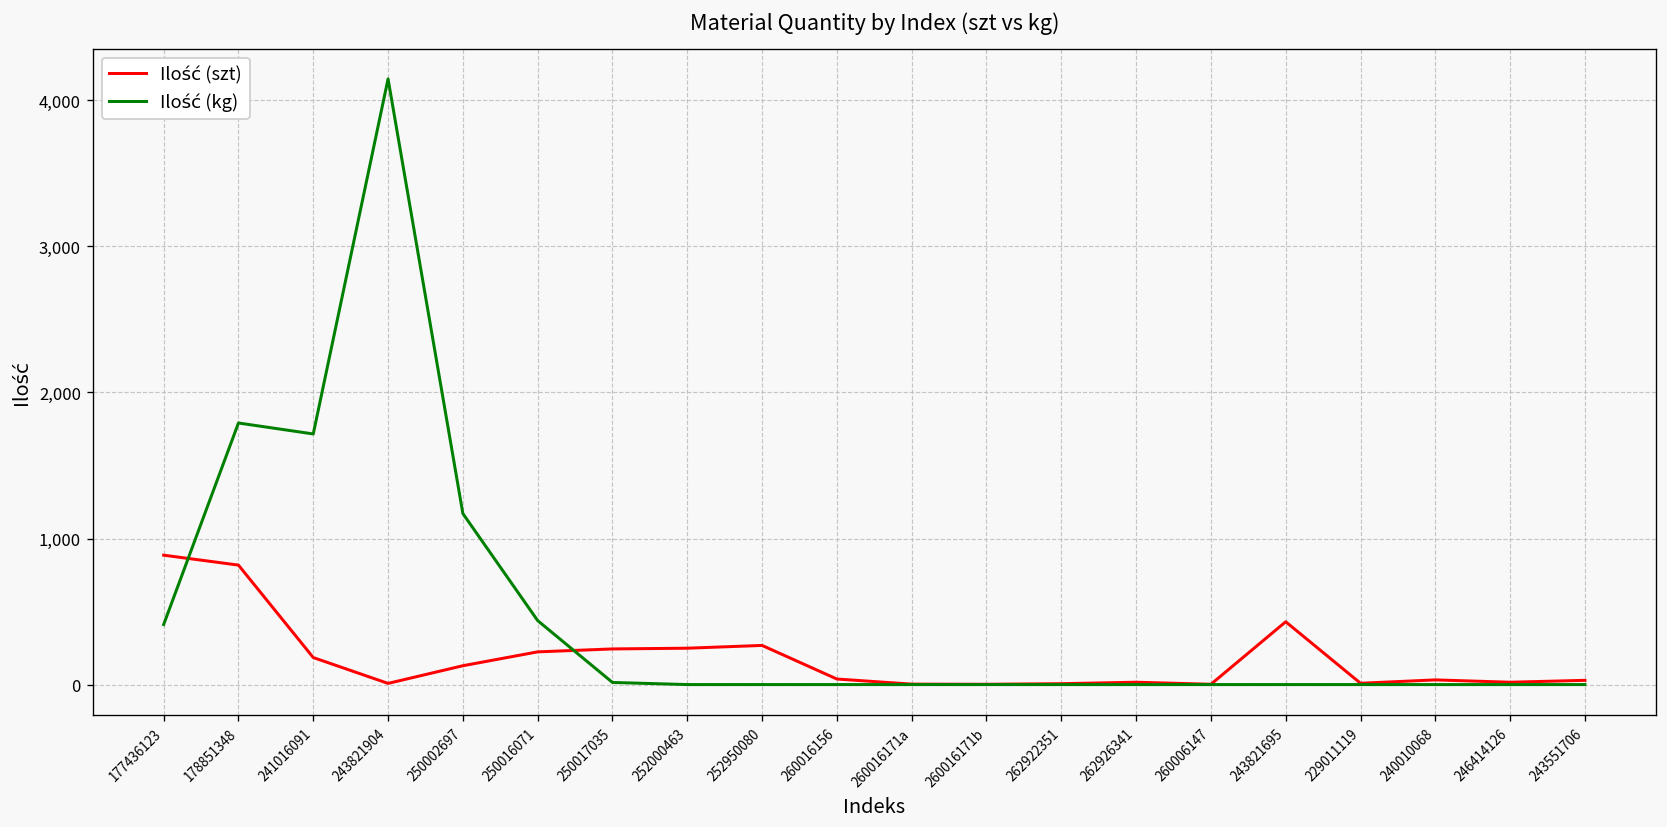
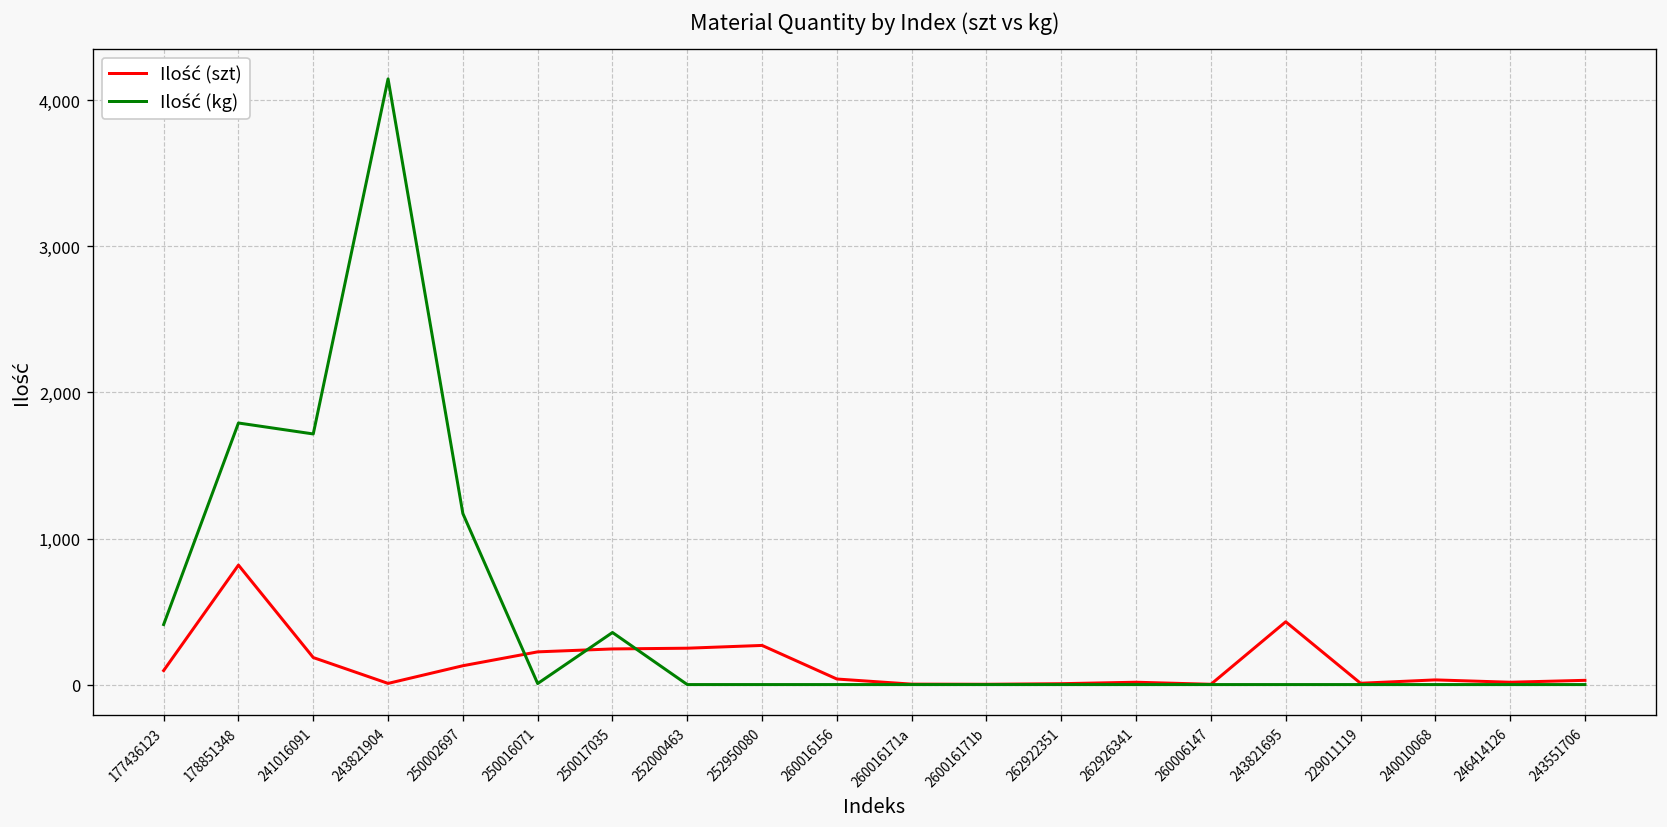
  {
    "Ilość (szt)": {
-     "177436123": "890",
+     "177436123": "100",
      "178851348": "820",
      "241016091": "190",
      "243821904": "10",
      "250002697": "130",
      "250016071": "220",
      "250017035": "240",
      "252000463": "250",
      "252950080": "270",
      "260016156": "40",
      "243821695": "430",
      "240010068": "30",
      "243551706": "30"
    },
    "Ilość (kg)": {
      "177436123": "410",
      "178851348": "1,790",
      "241016091": "1,720",
      "243821904": "4,150",
      "250002697": "1,170",
-     "250016071": "440",
-     "250017035": "10",
+     "250016071": "10",
+     "250017035": "360",
      "252000463": "0",
      "252950080": "0",
      "260016156": "0",
      "243821695": "0",
      "240010068": "0",
      "243551706": "0"
    }
  }
